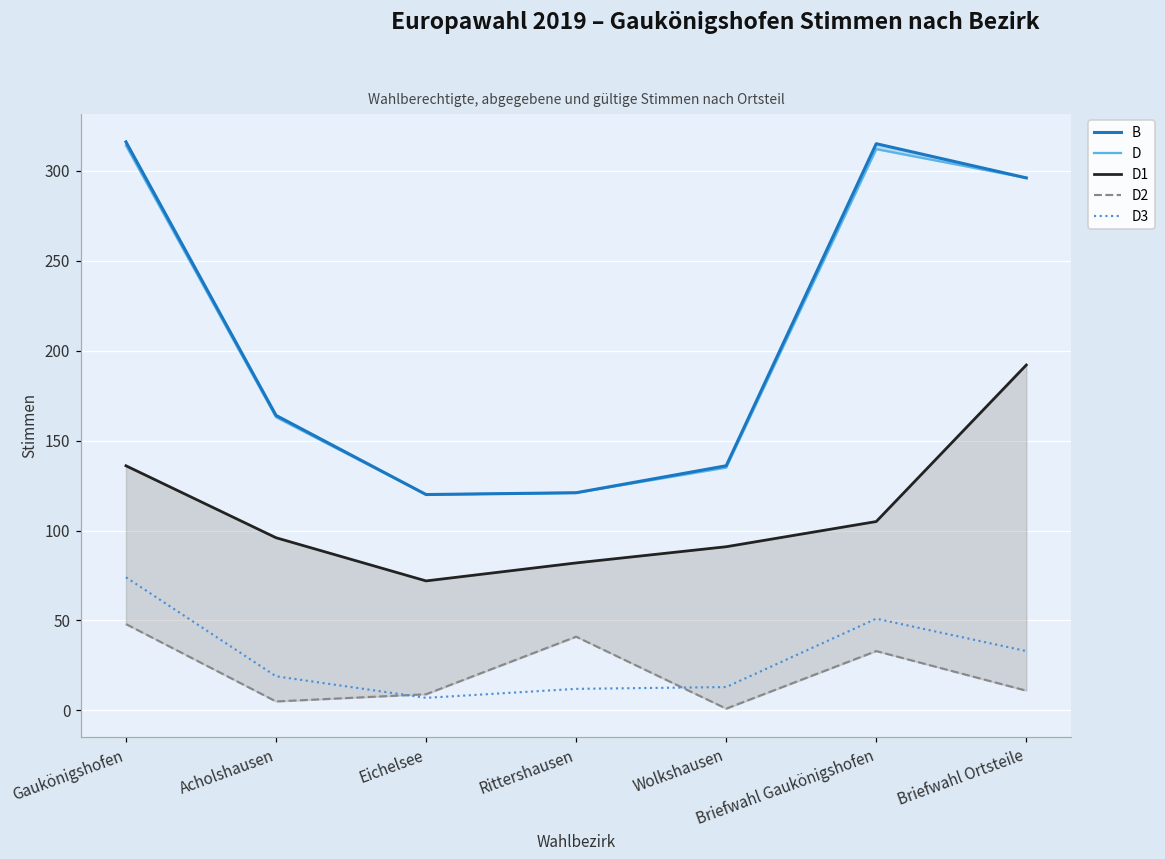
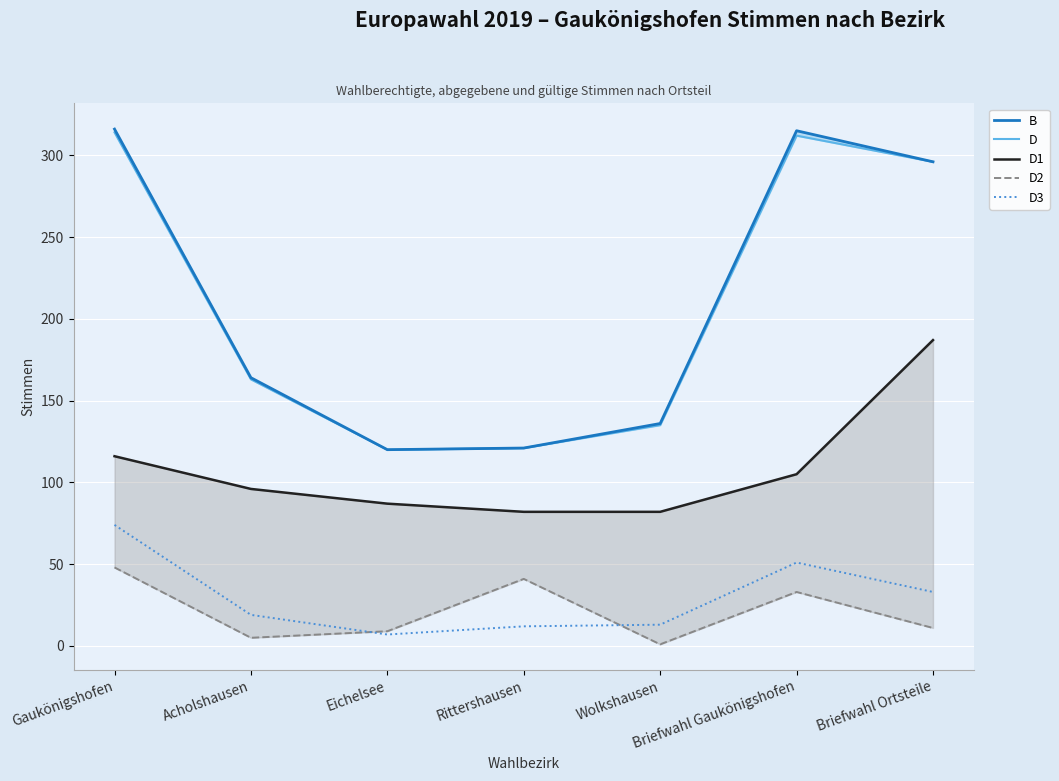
  {
    "D1": {
-     "Gaukönigshofen": 136,
+     "Gaukönigshofen": 116,
      "Acholshausen": 96,
-     "Eichelsee": 72,
+     "Eichelsee": 87,
      "Rittershausen": 82,
-     "Wolkshausen": 91,
+     "Wolkshausen": 82,
      "Briefwahl Gaukönigshofen": 105,
-     "Briefwahl Ortsteile": 192
+     "Briefwahl Ortsteile": 187
    },
    "D2": {
      "Gaukönigshofen": 48,
      "Acholshausen": 5,
      "Eichelsee": 9,
      "Rittershausen": 41,
      "Wolkshausen": 1,
      "Briefwahl Gaukönigshofen": 33,
      "Briefwahl Ortsteile": 11
    }
  }
